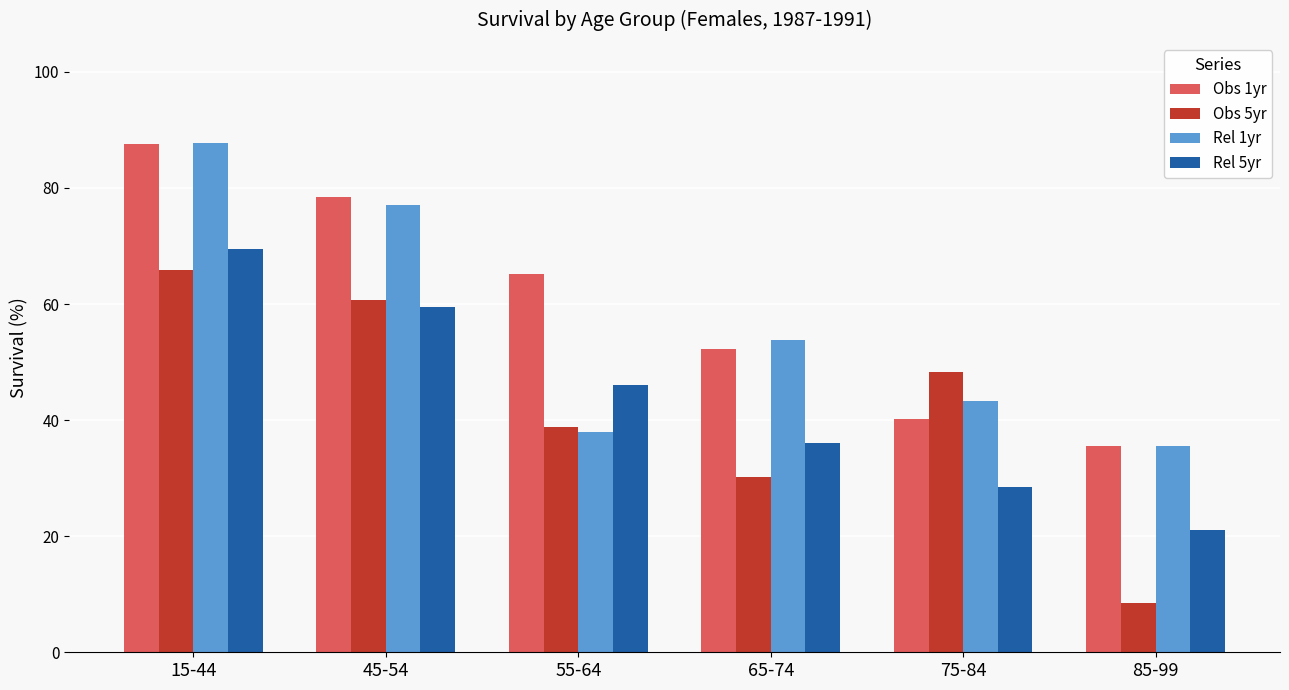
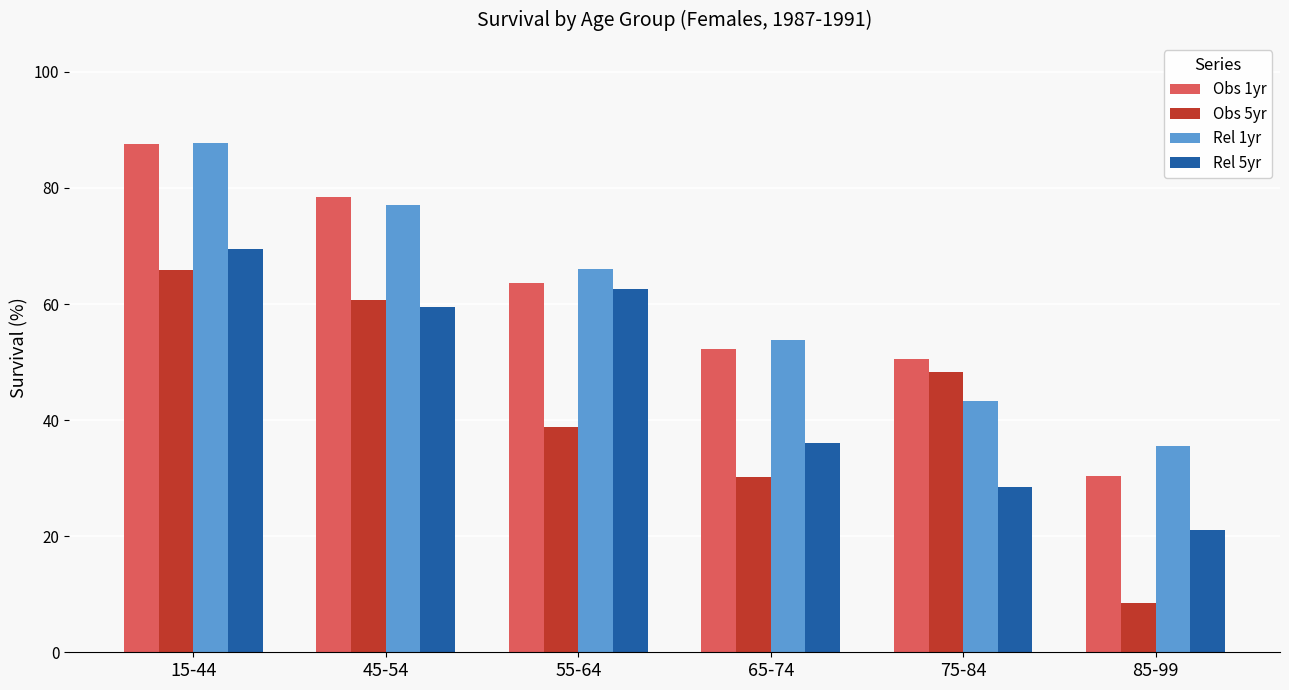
  {
    "Obs 1yr": {
      "15-44": 88,
      "45-54": 78,
-     "55-64": 65,
+     "55-64": 64,
      "65-74": 52,
-     "75-84": 40,
-     "85-99": 36
+     "75-84": 51,
+     "85-99": 30
    },
    "Obs 5yr": {
      "15-44": 66,
      "45-54": 61,
      "55-64": 39,
      "65-74": 30,
      "75-84": 48,
      "85-99": 9
    },
    "Rel 1yr": {
      "15-44": 88,
      "45-54": 77,
-     "55-64": 38,
+     "55-64": 66,
      "65-74": 54,
      "75-84": 43,
      "85-99": 36
    },
    "Rel 5yr": {
      "15-44": 69,
      "45-54": 59,
-     "55-64": 46,
+     "55-64": 63,
      "65-74": 36,
      "75-84": 28,
      "85-99": 21
    }
  }
